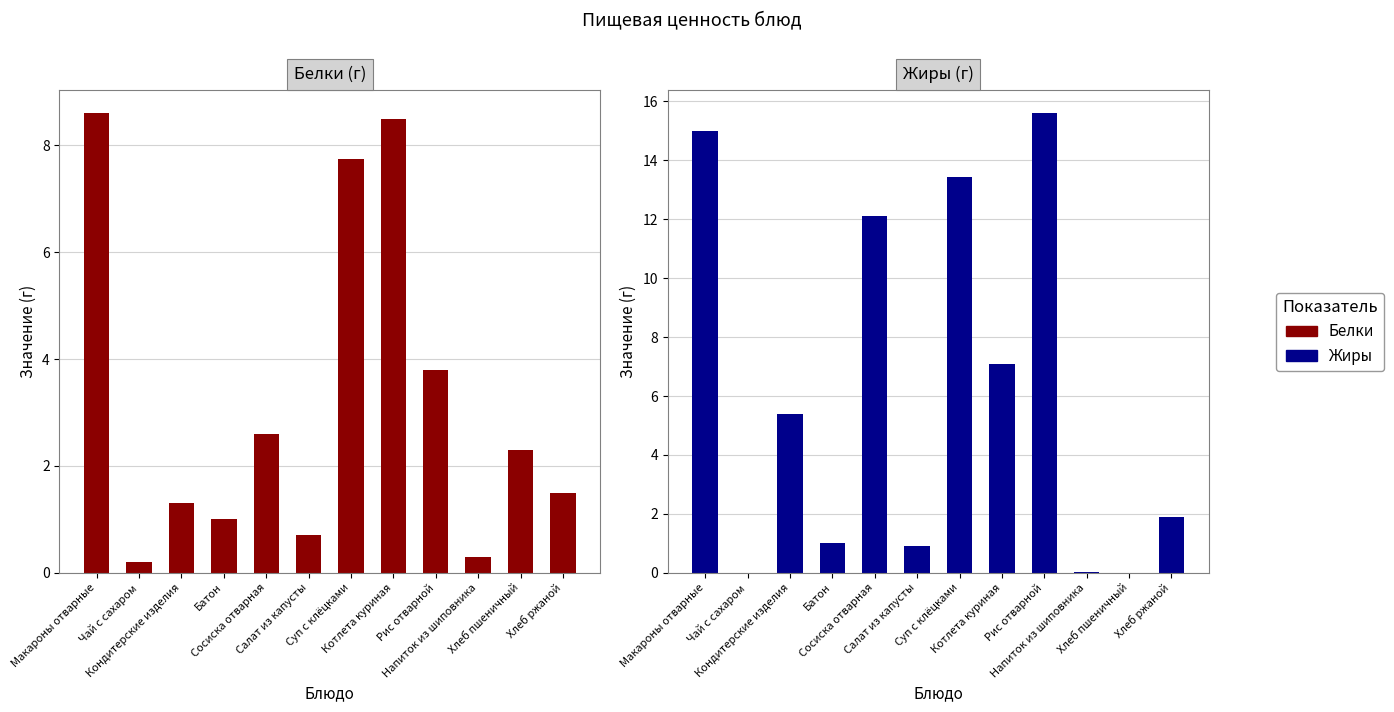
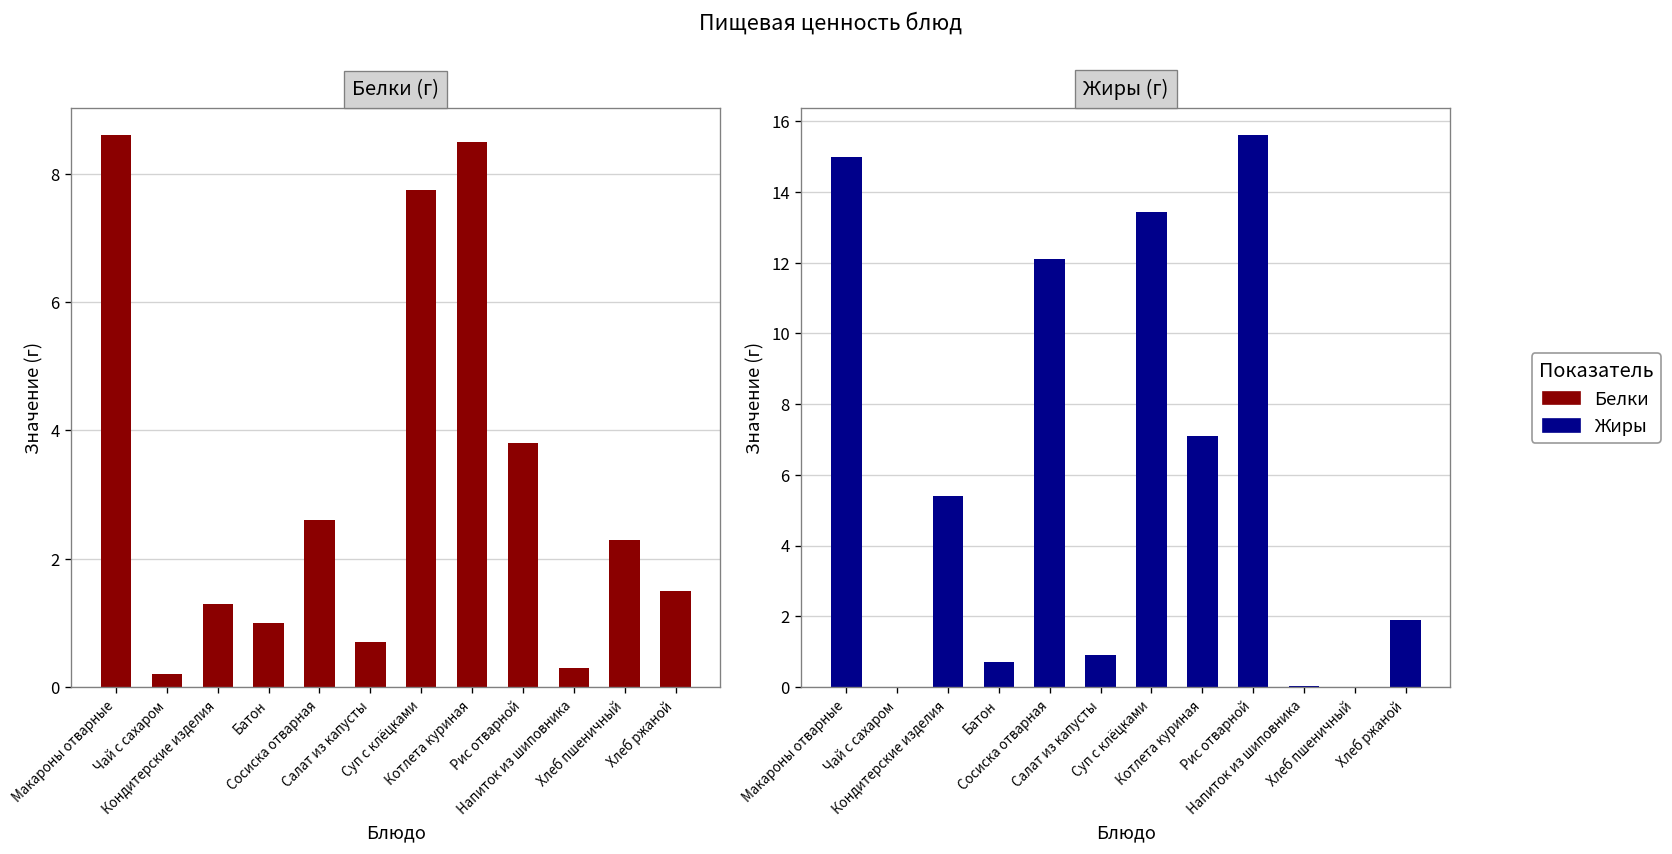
  {
    "Белки (г)": {
      "Макароны отварные": 8.6,
      "Чай с сахаром": 0.2,
      "Кондитерские изделия": 1.3,
      "Батон": 1.0,
      "Сосиска отварная": 2.6,
      "Салат из капусты": 0.7,
      "Суп с клёцками": 7.8,
      "Котлета куриная": 8.5,
      "Рис отварной": 3.8,
      "Напиток из шиповника": 0.3,
      "Хлеб пшеничный": 2.3,
      "Хлеб ржаной": 1.5
    },
    "Жиры (г)": {
      "Макароны отварные": 15.0,
      "Чай с сахаром": 0.0,
      "Кондитерские изделия": 5.4,
-     "Батон": 1.0,
+     "Батон": 0.7,
      "Сосиска отварная": 12.1,
      "Салат из капусты": 0.9,
      "Суп с клёцками": 13.4,
      "Котлета куриная": 7.1,
      "Рис отварной": 15.6,
      "Хлеб пшеничный": 0.0,
      "Хлеб ржаной": 1.9
    }
  }
